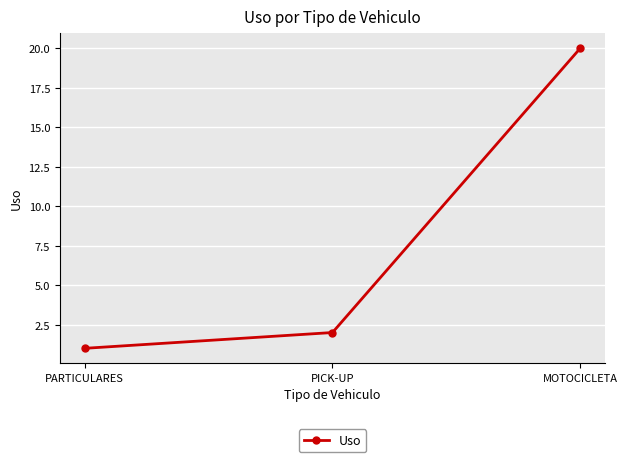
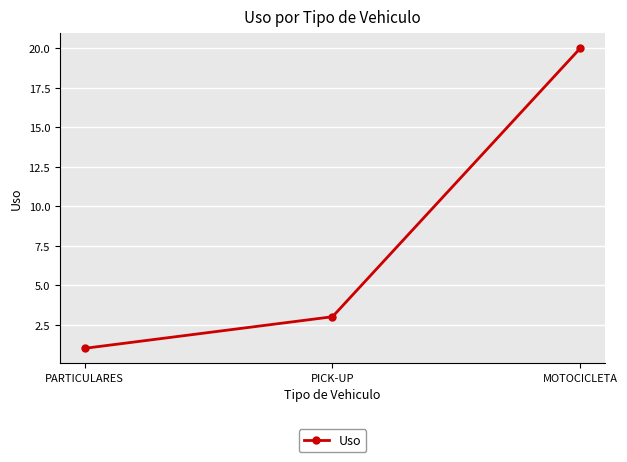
  {
    "PARTICULARES": 1,
-   "PICK-UP": 2,
+   "PICK-UP": 3,
    "MOTOCICLETA": 20
  }
